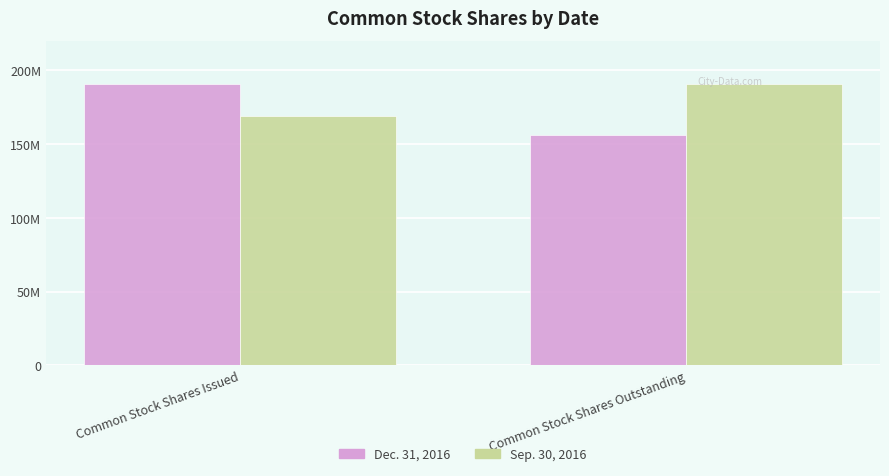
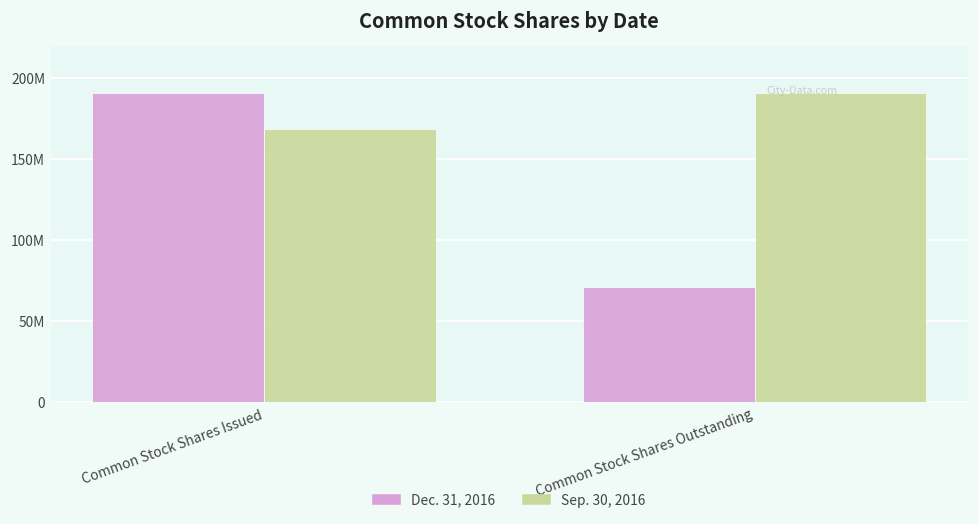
  {
    "Dec. 31, 2016": {
      "Common Stock Shares Issued": 191000000,
-     "Common Stock Shares Outstanding": 156000000
+     "Common Stock Shares Outstanding": 71000000
    },
    "Sep. 30, 2016": {
      "Common Stock Shares Issued": 169000000,
      "Common Stock Shares Outstanding": 191000000
    }
  }
